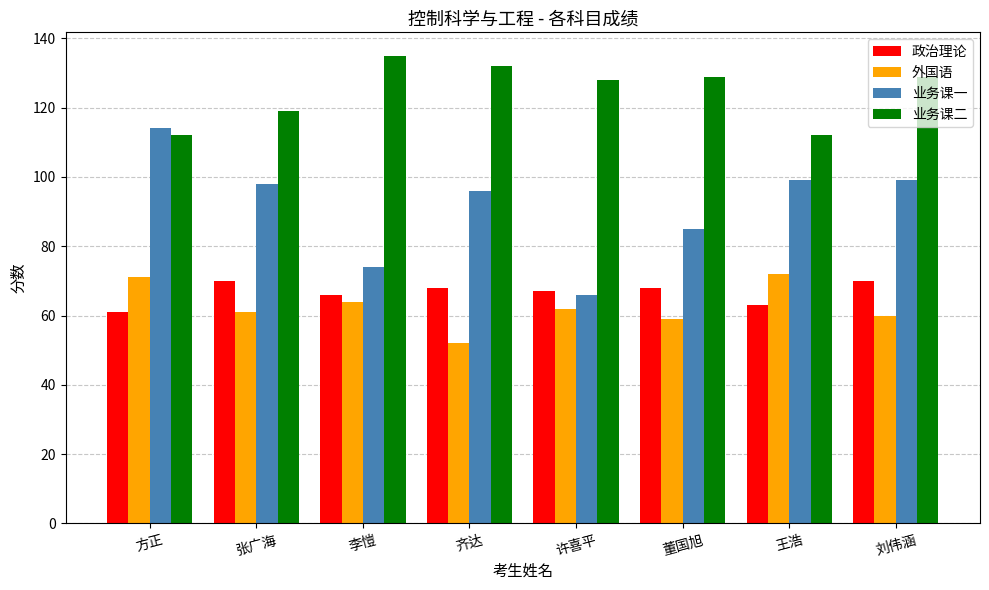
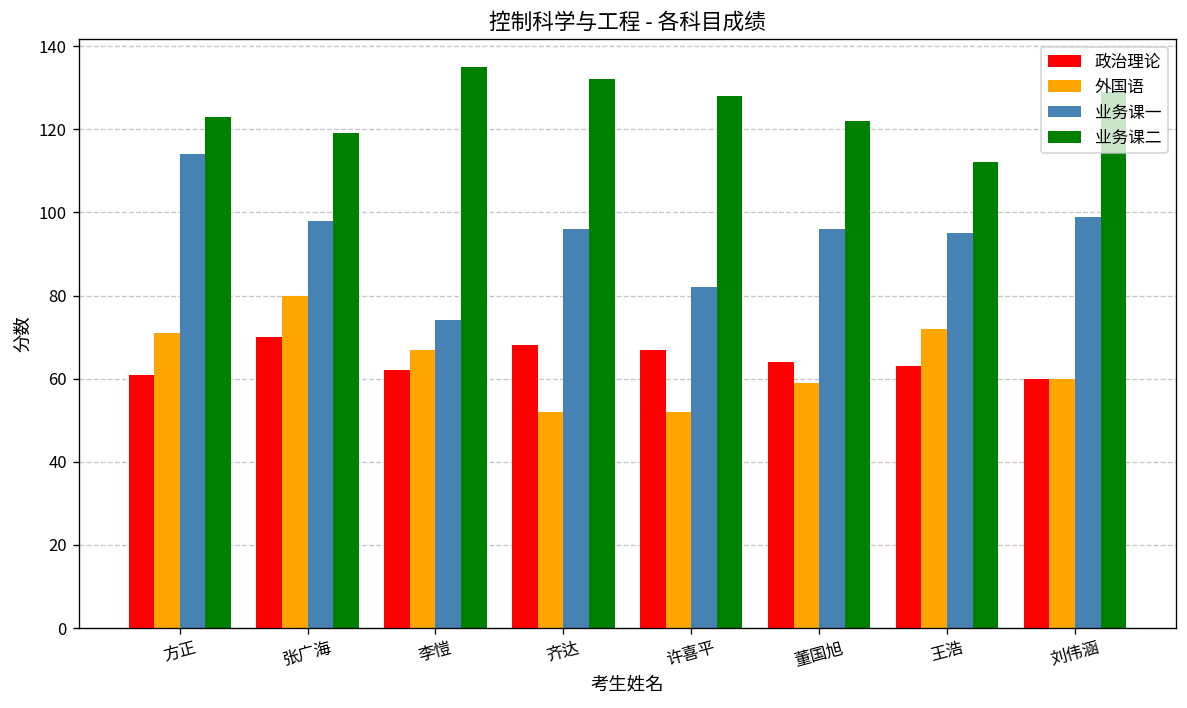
  {
    "政治理论": {
      "方正": 61,
      "张广海": 70,
-     "李愷": 66,
+     "李愷": 62,
      "齐达": 68,
      "许喜平": 67,
-     "董国旭": 68,
+     "董国旭": 64,
      "王浩": 63,
-     "刘伟涵": 70
+     "刘伟涵": 60
    },
    "外国语": {
      "方正": 71,
-     "张广海": 61,
-     "李愷": 64,
+     "张广海": 80,
+     "李愷": 67,
      "齐达": 52,
-     "许喜平": 62,
+     "许喜平": 52,
      "董国旭": 59,
      "王浩": 72,
      "刘伟涵": 60
    },
    "业务课一": {
      "方正": 114,
      "张广海": 98,
      "李愷": 74,
      "齐达": 96,
-     "许喜平": 66,
-     "董国旭": 85,
-     "王浩": 99,
+     "许喜平": 82,
+     "董国旭": 96,
+     "王浩": 95,
      "刘伟涵": 99
    },
    "业务课二": {
-     "方正": 112,
+     "方正": 123,
      "张广海": 119,
      "李愷": 135,
      "齐达": 132,
      "许喜平": 128,
-     "董国旭": 129,
+     "董国旭": 122,
      "王浩": 112
    }
  }
